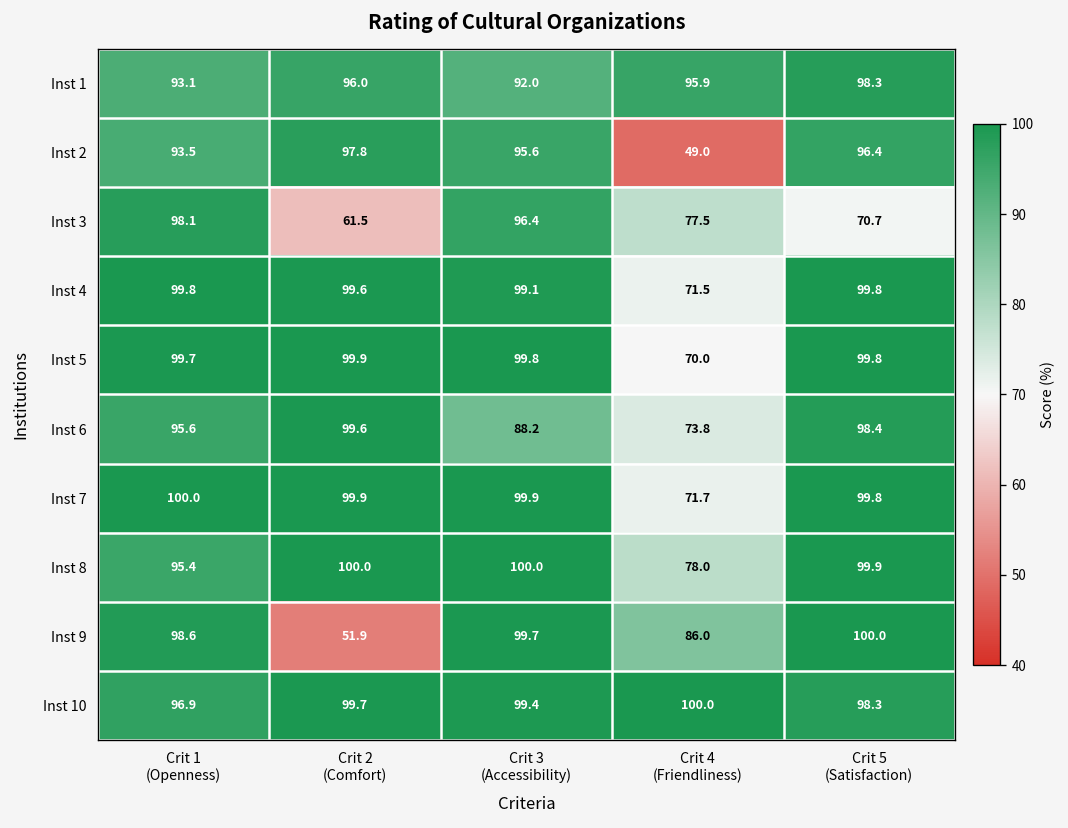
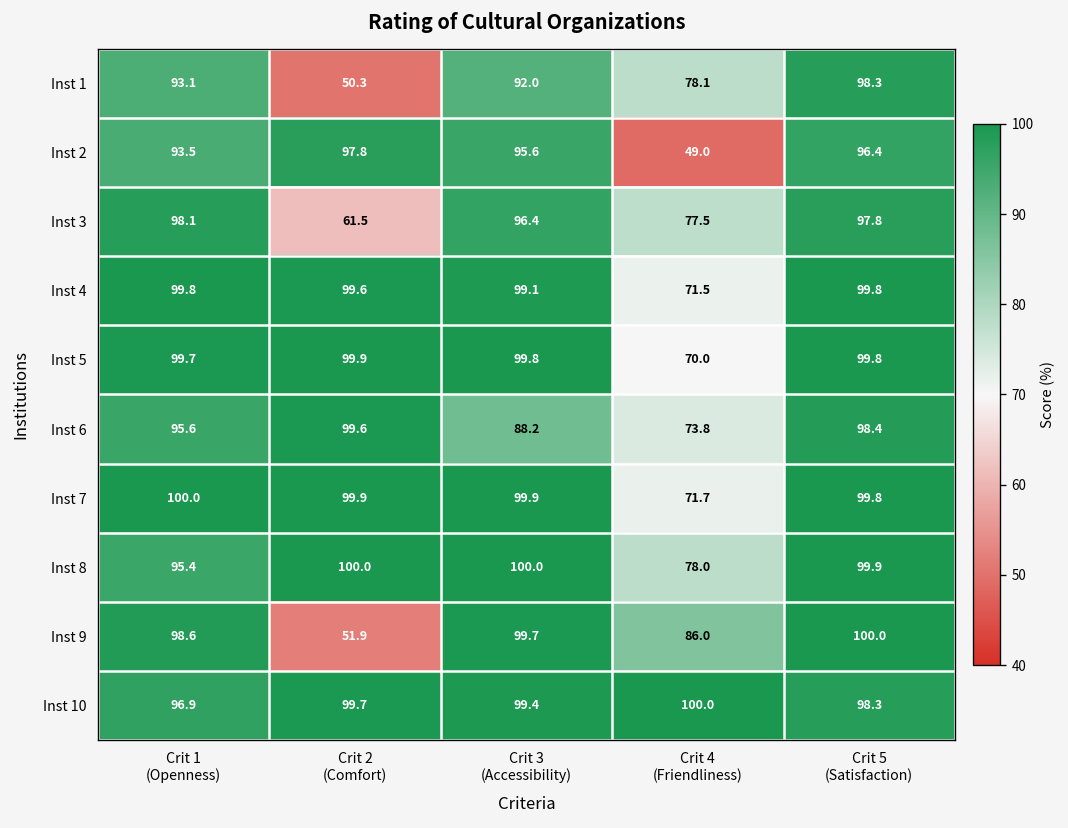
  {
    "Inst 1": {
      "Crit 1 (Openness)": 93.1,
-     "Crit 2 (Comfort)": 96.0,
+     "Crit 2 (Comfort)": 50.3,
      "Crit 3 (Accessibility)": 92.0,
-     "Crit 4 (Friendliness)": 95.9,
+     "Crit 4 (Friendliness)": 78.1,
      "Crit 5 (Satisfaction)": 98.3
    },
    "Inst 2": {
      "Crit 1 (Openness)": 93.5,
      "Crit 2 (Comfort)": 97.8,
      "Crit 3 (Accessibility)": 95.6,
      "Crit 4 (Friendliness)": 49.0,
      "Crit 5 (Satisfaction)": 96.4
    },
    "Inst 3": {
      "Crit 1 (Openness)": 98.1,
      "Crit 2 (Comfort)": 61.5,
      "Crit 3 (Accessibility)": 96.4,
      "Crit 4 (Friendliness)": 77.5,
-     "Crit 5 (Satisfaction)": 70.7
+     "Crit 5 (Satisfaction)": 97.8
    },
    "Inst 4": {
      "Crit 1 (Openness)": 99.8,
      "Crit 2 (Comfort)": 99.6,
      "Crit 3 (Accessibility)": 99.1,
      "Crit 4 (Friendliness)": 71.5,
      "Crit 5 (Satisfaction)": 99.8
    },
    "Inst 5": {
      "Crit 1 (Openness)": 99.7,
      "Crit 2 (Comfort)": 99.9,
      "Crit 3 (Accessibility)": 99.8,
      "Crit 4 (Friendliness)": 70.0,
      "Crit 5 (Satisfaction)": 99.8
    },
    "Inst 6": {
      "Crit 1 (Openness)": 95.6,
      "Crit 2 (Comfort)": 99.6,
      "Crit 3 (Accessibility)": 88.2,
      "Crit 4 (Friendliness)": 73.8,
      "Crit 5 (Satisfaction)": 98.4
    },
    "Inst 7": {
      "Crit 1 (Openness)": 100.0,
      "Crit 2 (Comfort)": 99.9,
      "Crit 3 (Accessibility)": 99.9,
      "Crit 4 (Friendliness)": 71.7,
      "Crit 5 (Satisfaction)": 99.8
    },
    "Inst 8": {
      "Crit 1 (Openness)": 95.4,
      "Crit 2 (Comfort)": 100.0,
      "Crit 3 (Accessibility)": 100.0,
      "Crit 4 (Friendliness)": 78.0,
      "Crit 5 (Satisfaction)": 99.9
    },
    "Inst 9": {
      "Crit 1 (Openness)": 98.6,
      "Crit 2 (Comfort)": 51.9,
      "Crit 3 (Accessibility)": 99.7,
      "Crit 4 (Friendliness)": 86.0,
      "Crit 5 (Satisfaction)": 100.0
    },
    "Inst 10": {
      "Crit 1 (Openness)": 96.9,
      "Crit 2 (Comfort)": 99.7,
      "Crit 3 (Accessibility)": 99.4,
      "Crit 4 (Friendliness)": 100.0,
      "Crit 5 (Satisfaction)": 98.3
    }
  }
